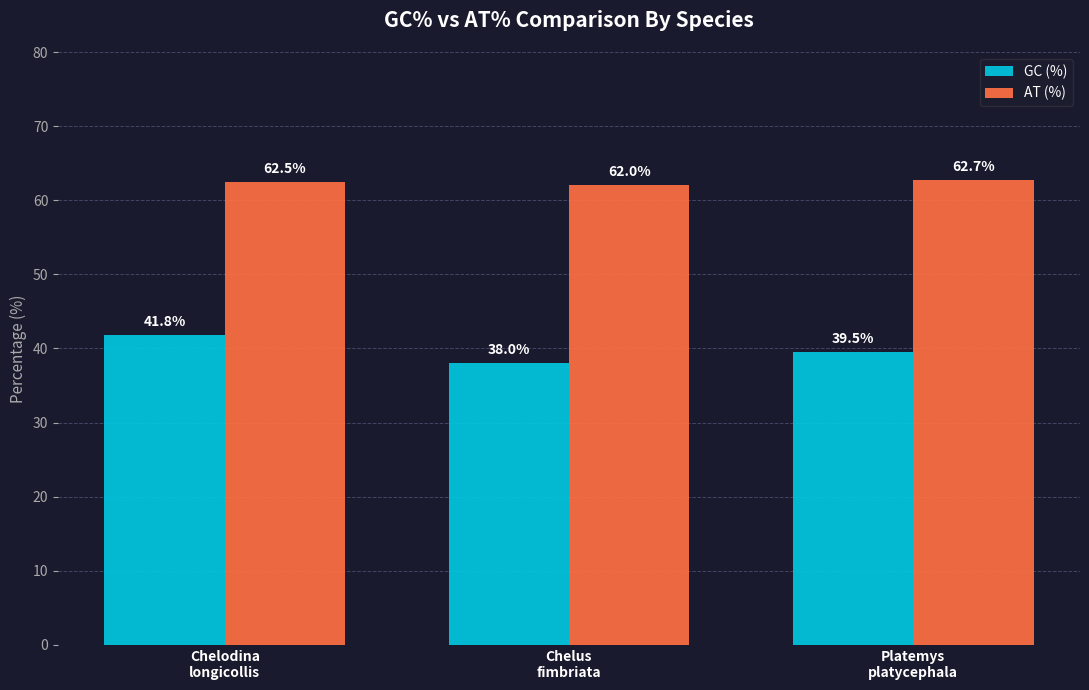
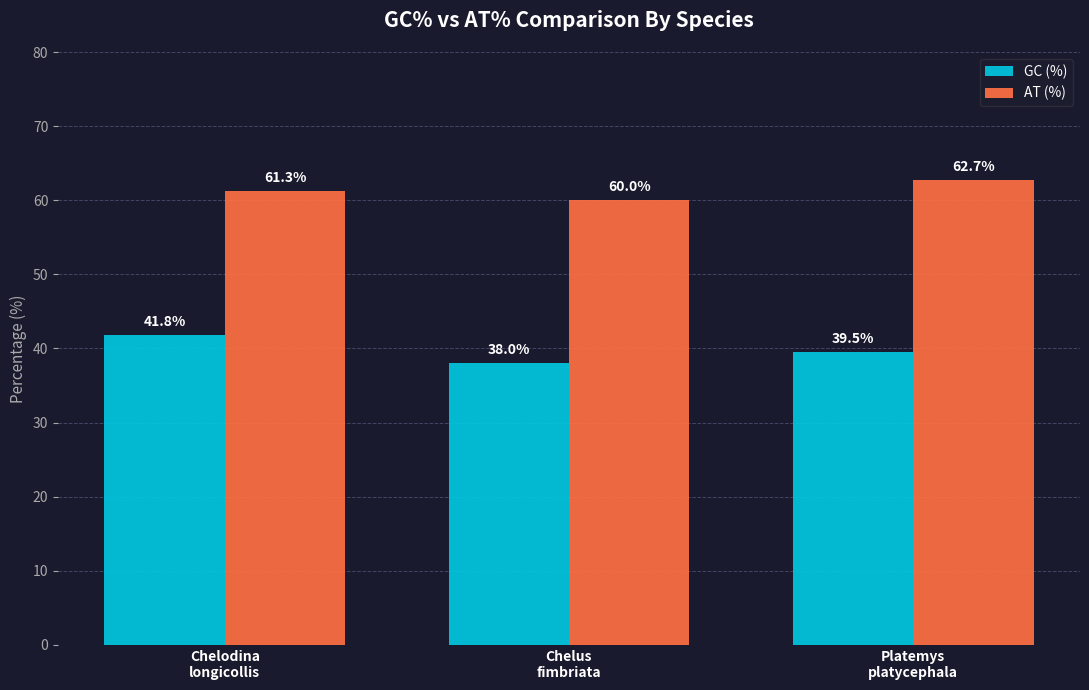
  {
    "GC (%)": {
      "Chelodina longicollis": "41.8%",
      "Chelus fimbriata": "38.0%",
      "Platemys platycephala": "39.5%"
    },
    "AT (%)": {
-     "Chelodina longicollis": "62.5%",
-     "Chelus fimbriata": "62.0%",
+     "Chelodina longicollis": "61.3%",
+     "Chelus fimbriata": "60.0%",
      "Platemys platycephala": "62.7%"
    }
  }
